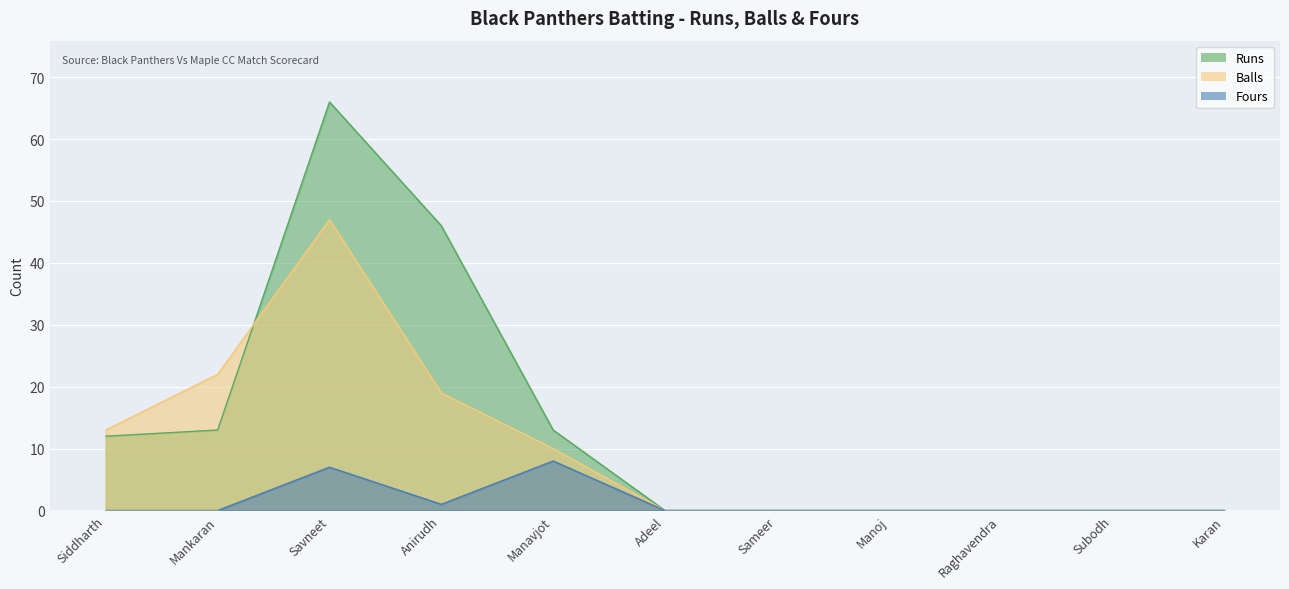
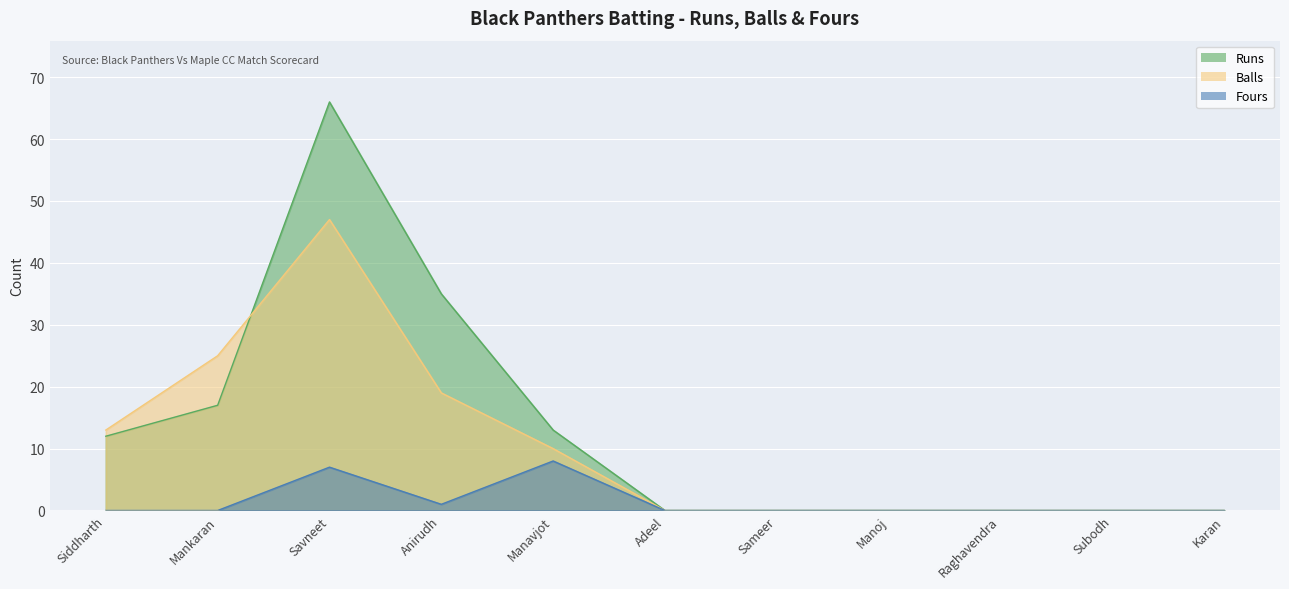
  {
    "Runs": {
      "Siddharth": 12,
-     "Mankaran": 13,
+     "Mankaran": 17,
      "Savneet": 66,
-     "Anirudh": 46,
+     "Anirudh": 35,
      "Manavjot": 13
    },
    "Balls": {
      "Siddharth": 13,
-     "Mankaran": 22,
+     "Mankaran": 25,
      "Savneet": 47,
      "Anirudh": 19,
      "Manavjot": 10
    },
    "Fours": {
      "Siddharth": 0,
      "Mankaran": 0,
      "Savneet": 7,
      "Anirudh": 1,
      "Manavjot": 8
    }
  }
